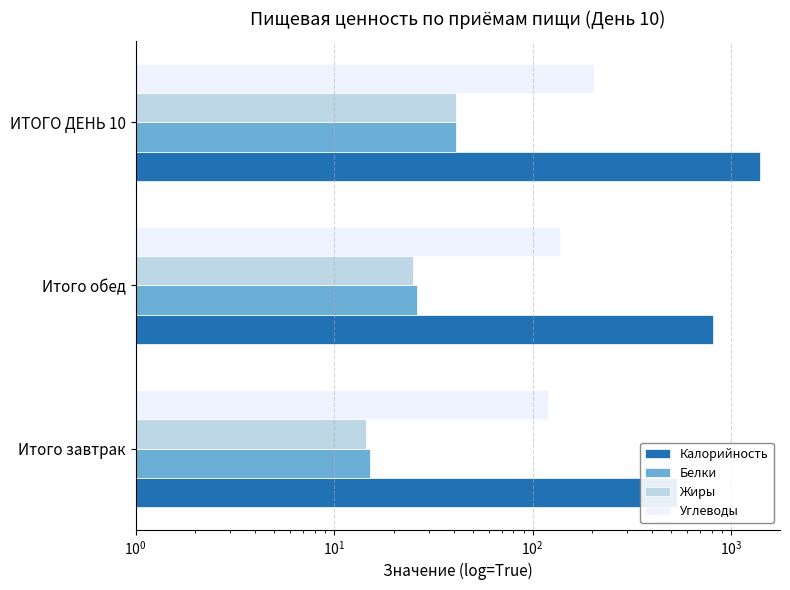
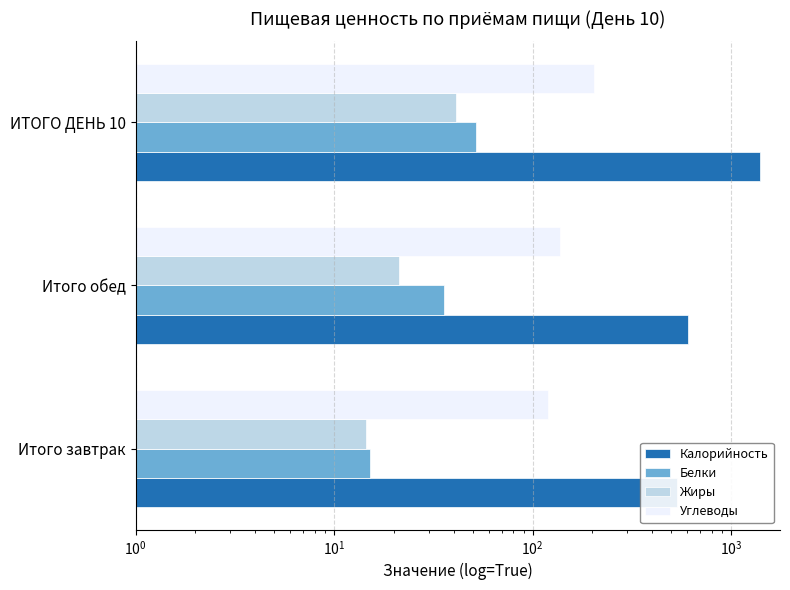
  {
    "Калорийность": {
      "ИТОГО ДЕНЬ 10": 1400,
-     "Итого обед": 810
+     "Итого обед": 600
    },
    "Белки": {
-     "ИТОГО ДЕНЬ 10": 41,
-     "Итого обед": 26,
+     "ИТОГО ДЕНЬ 10": 52,
+     "Итого обед": 36,
      "Итого завтрак": 15
    },
    "Жиры": {
      "ИТОГО ДЕНЬ 10": 41,
-     "Итого обед": 25,
+     "Итого обед": 21,
      "Итого завтрак": 14
    },
    "Углеводы": {
      "ИТОГО ДЕНЬ 10": 200,
      "Итого обед": 140,
      "Итого завтрак": 120
    }
  }
